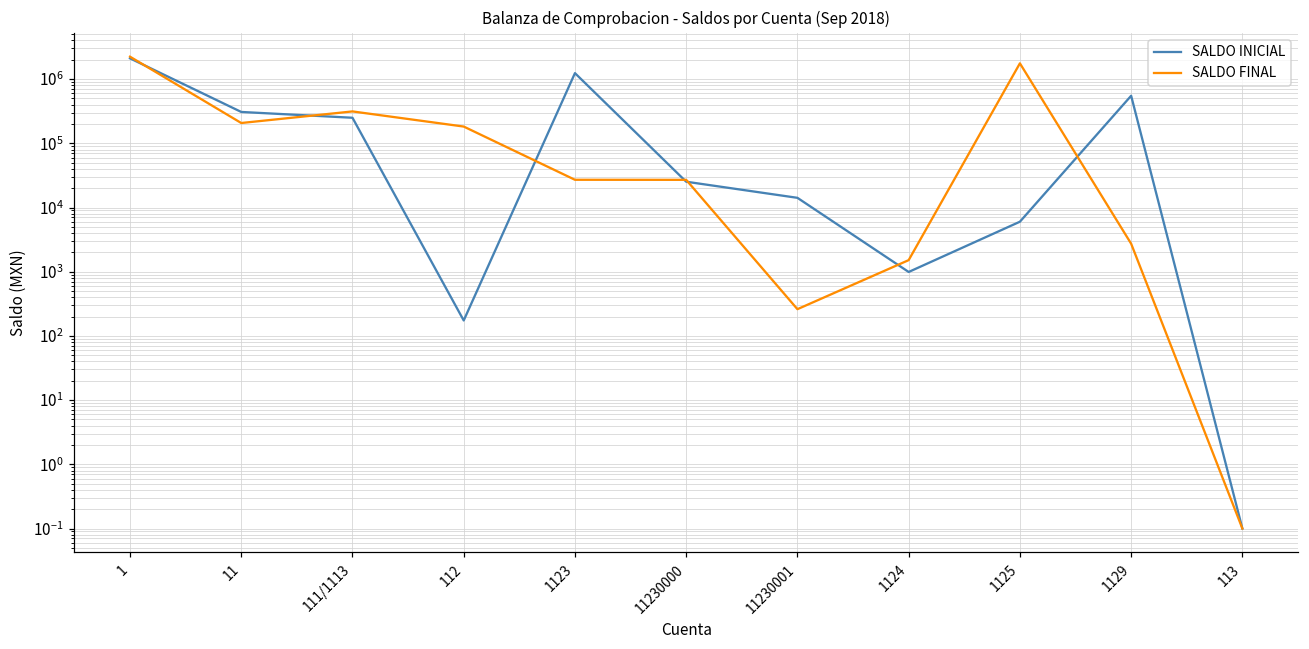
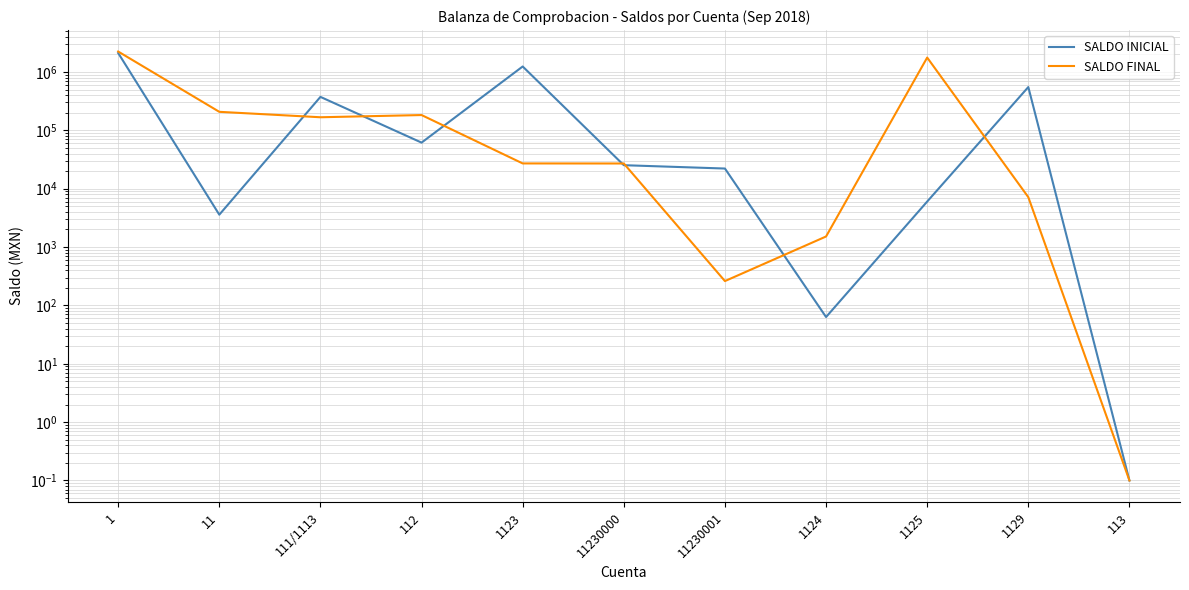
  {
    "SALDO INICIAL": {
-     "11": 300000,
-     "111/1113": 250000,
-     "112": 170,
+     "11": 4000,
+     "111/1113": 400000,
+     "112": 60000,
      "1123": 1200000,
-     "11230001": 14000,
-     "1124": 1000,
+     "11230001": 22000,
+     "1124": 60,
      "1125": 6000,
      "1129": 600000
    },
    "SALDO FINAL": {
      "11": 210000,
-     "111/1113": 300000,
+     "111/1113": 170000,
      "112": 180000,
      "1123": 30000,
      "11230001": 300,
      "1124": 1500,
      "1125": 1800000,
-     "1129": 3000
+     "1129": 7000
    }
  }
